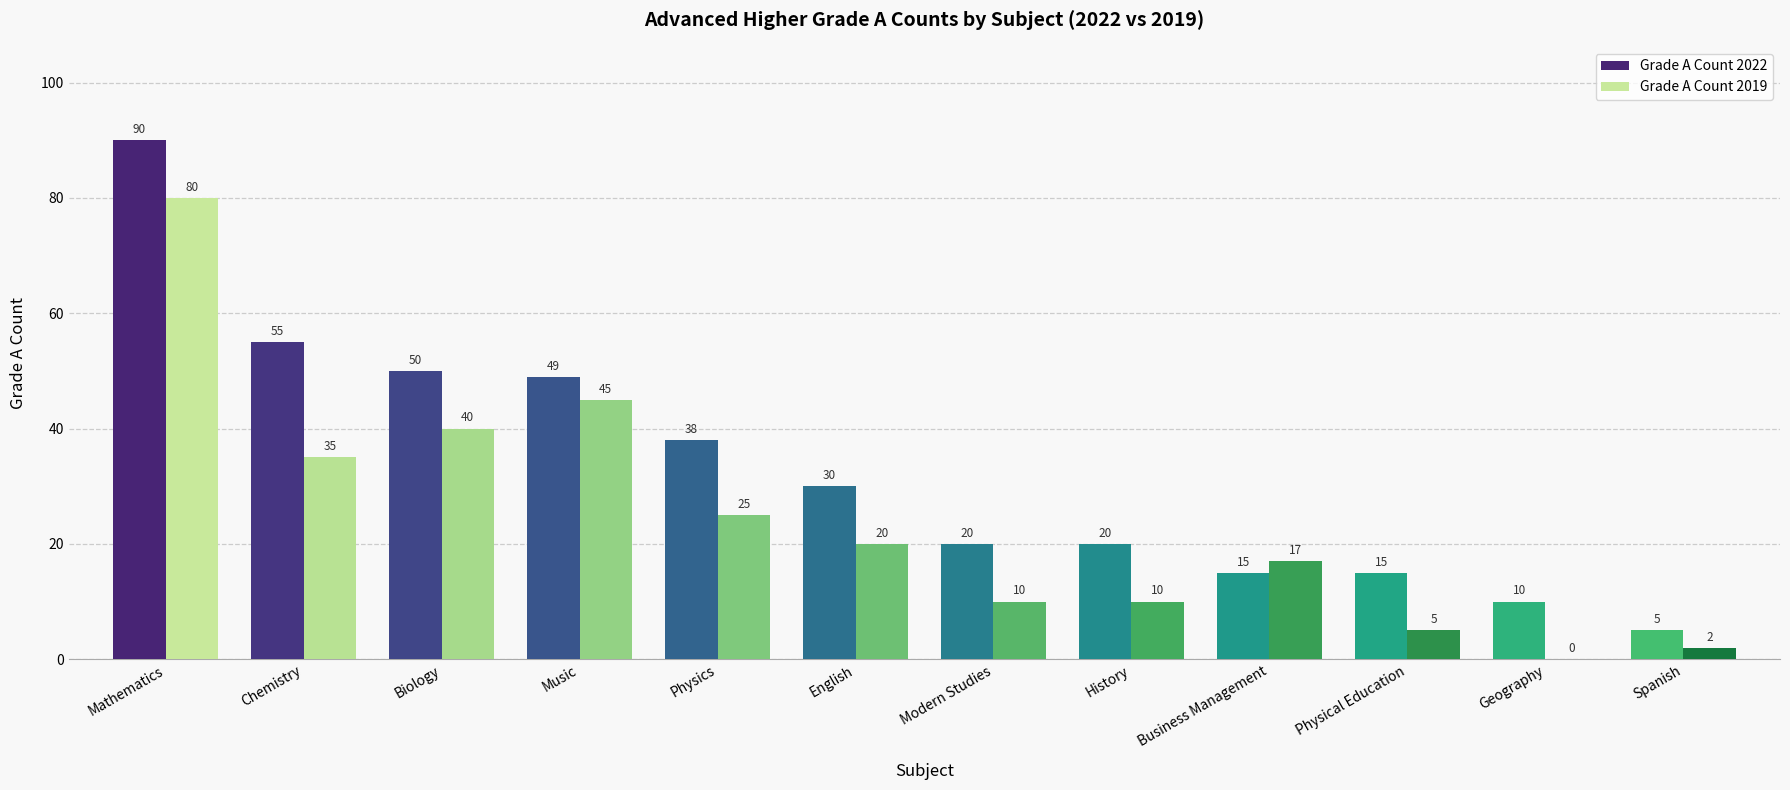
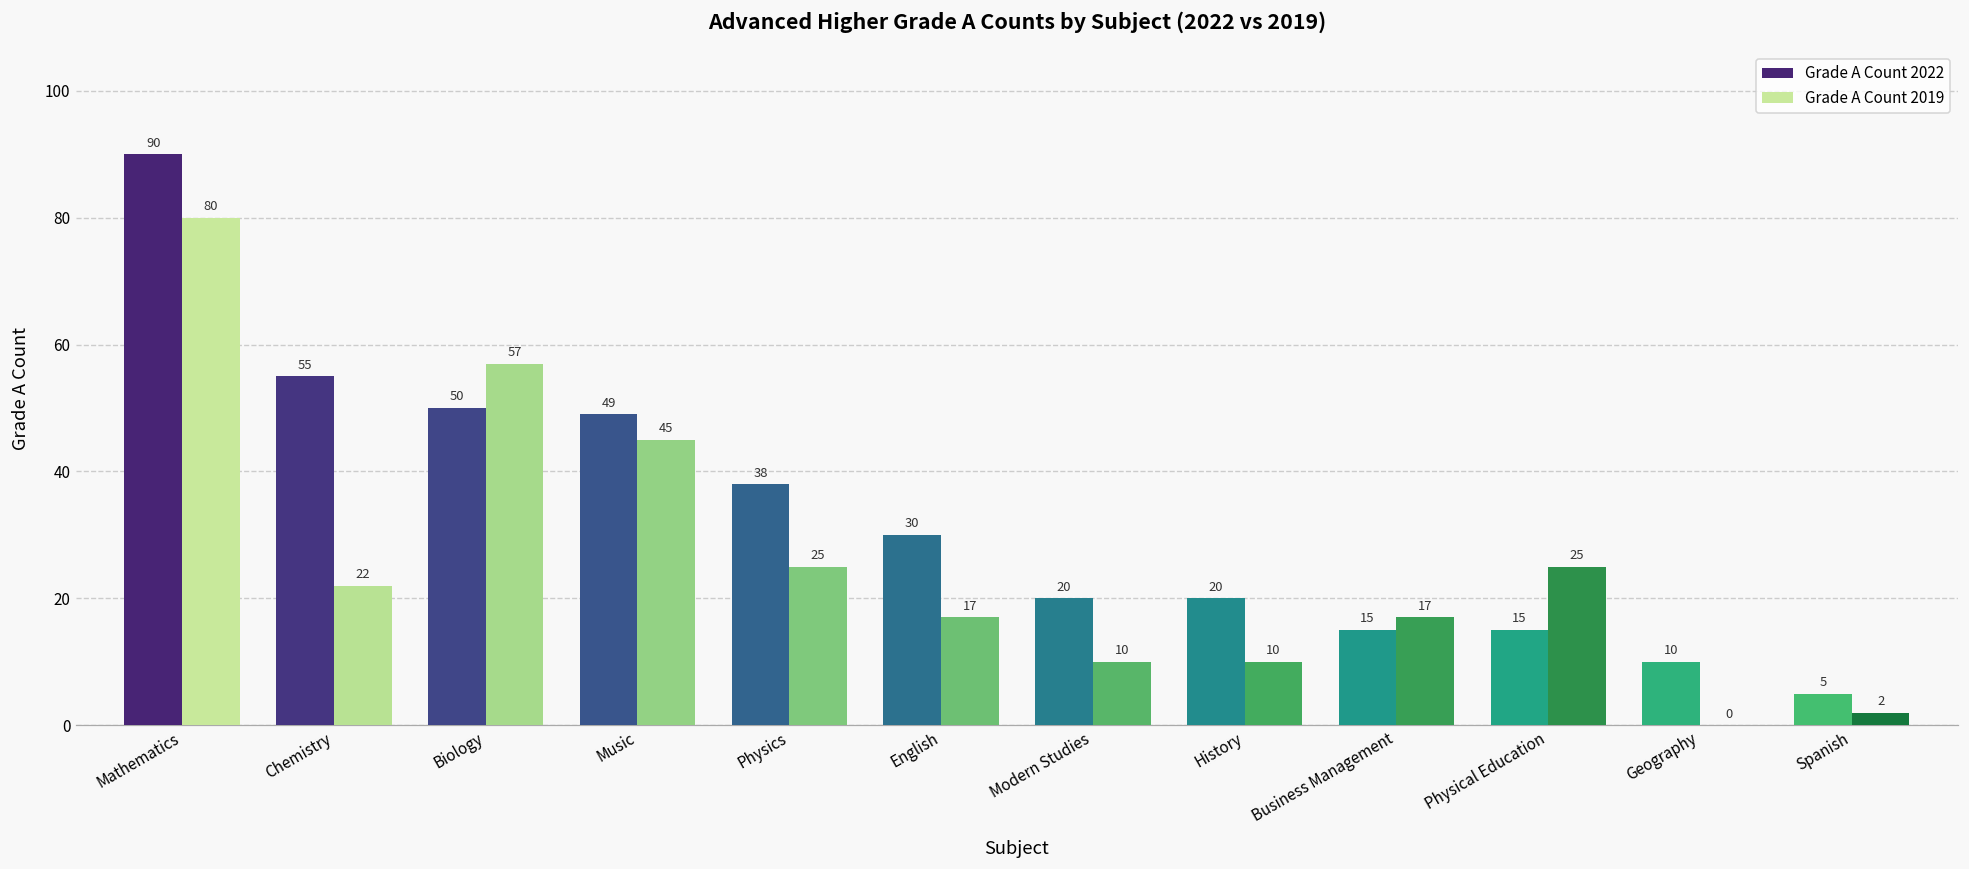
  {
    "Grade A Count 2022": {
      "Mathematics": 90,
      "Chemistry": 55,
      "Biology": 50,
      "Music": 49,
      "Physics": 38,
      "English": 30,
      "Modern Studies": 20,
      "History": 20,
      "Business Management": 15,
      "Physical Education": 15,
      "Geography": 10,
      "Spanish": 5
    },
    "Grade A Count 2019": {
      "Mathematics": 80,
-     "Chemistry": 35,
-     "Biology": 40,
+     "Chemistry": 22,
+     "Biology": 57,
      "Music": 45,
      "Physics": 25,
-     "English": 20,
+     "English": 17,
      "Modern Studies": 10,
      "History": 10,
      "Business Management": 17,
-     "Physical Education": 5,
+     "Physical Education": 25,
      "Geography": 0,
      "Spanish": 2
    }
  }
